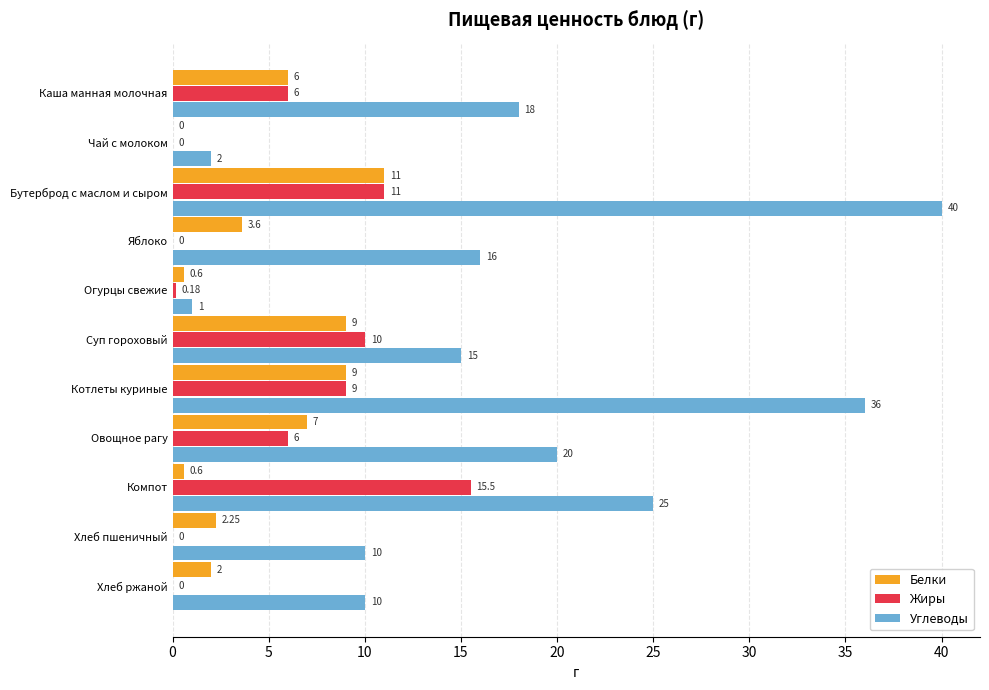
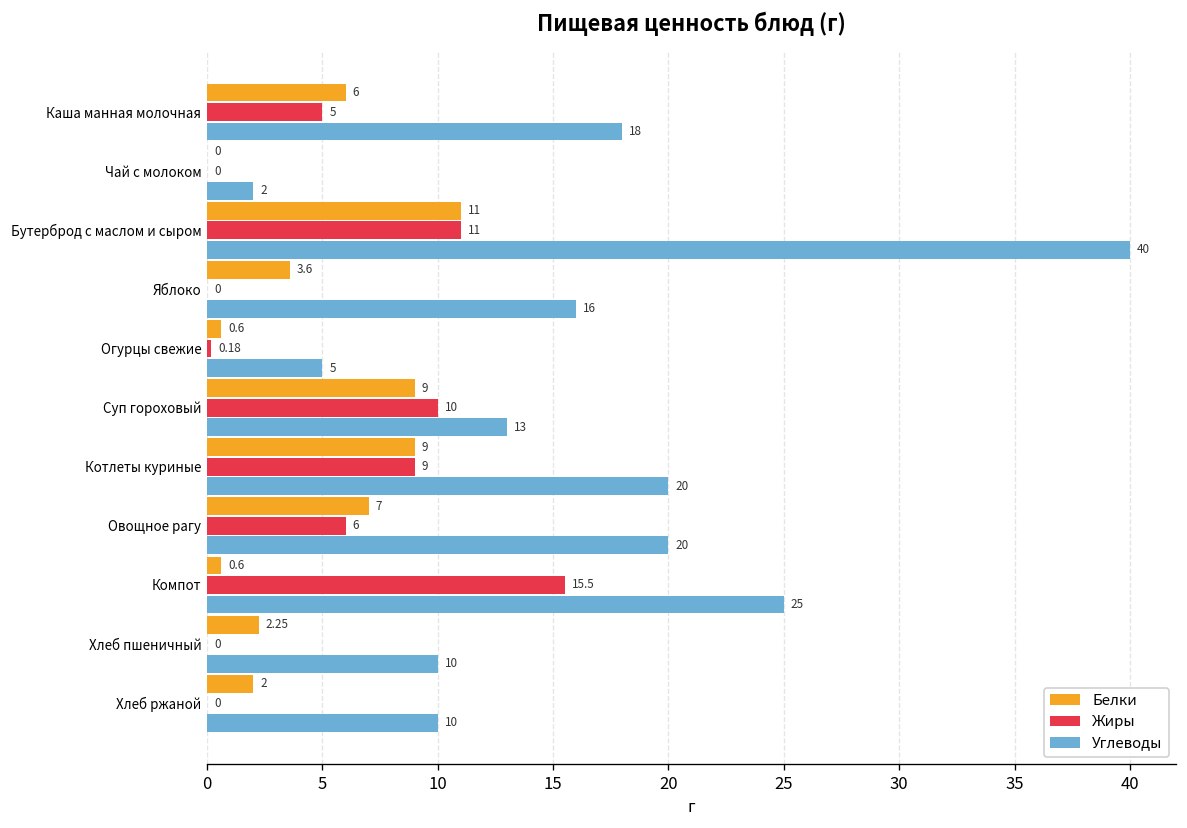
  {
    "Белки": {
      "Каша манная молочная": 6,
      "Чай с молоком": 0,
      "Бутерброд с маслом и сыром": 11,
      "Яблоко": 3.6,
      "Огурцы свежие": 0.6,
      "Суп гороховый": 9,
      "Котлеты куриные": 9,
      "Овощное рагу": 7,
      "Компот": 0.6,
      "Хлеб пшеничный": 2.25,
      "Хлеб ржаной": 2
    },
    "Жиры": {
-     "Каша манная молочная": 6,
+     "Каша манная молочная": 5,
      "Чай с молоком": 0,
      "Бутерброд с маслом и сыром": 11,
      "Яблоко": 0,
      "Огурцы свежие": 0.18,
      "Суп гороховый": 10,
      "Котлеты куриные": 9,
      "Овощное рагу": 6,
      "Компот": 15.5,
      "Хлеб пшеничный": 0,
      "Хлеб ржаной": 0
    },
    "Углеводы": {
      "Каша манная молочная": 18,
      "Чай с молоком": 2,
      "Бутерброд с маслом и сыром": 40,
      "Яблоко": 16,
-     "Огурцы свежие": 1,
-     "Суп гороховый": 15,
-     "Котлеты куриные": 36,
+     "Огурцы свежие": 5,
+     "Суп гороховый": 13,
+     "Котлеты куриные": 20,
      "Овощное рагу": 20,
      "Компот": 25,
      "Хлеб пшеничный": 10,
      "Хлеб ржаной": 10
    }
  }
